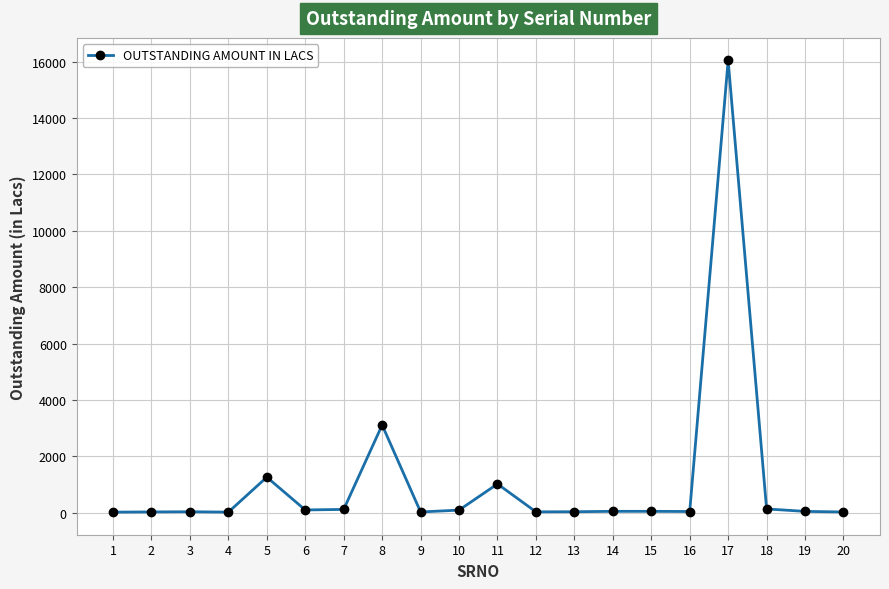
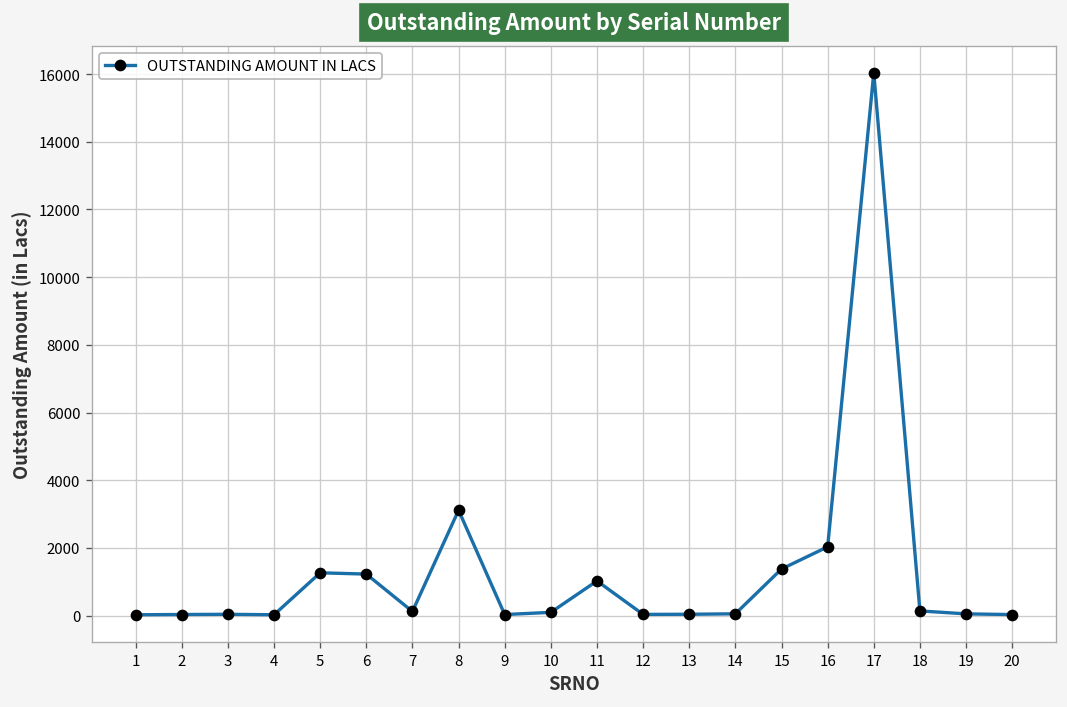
  {
    "1": 0,
    "2": 0,
    "3": 0,
    "4": 0,
    "5": 1300,
-   "6": 100,
+   "6": 1200,
    "7": 100,
    "8": 3100,
    "9": 0,
    "10": 100,
    "11": 1000,
    "12": 0,
    "13": 0,
    "14": 100,
-   "15": 100,
-   "16": 100,
+   "15": 1400,
+   "16": 2000,
    "17": 16000,
    "18": 100,
    "19": 100,
    "20": 0
  }
